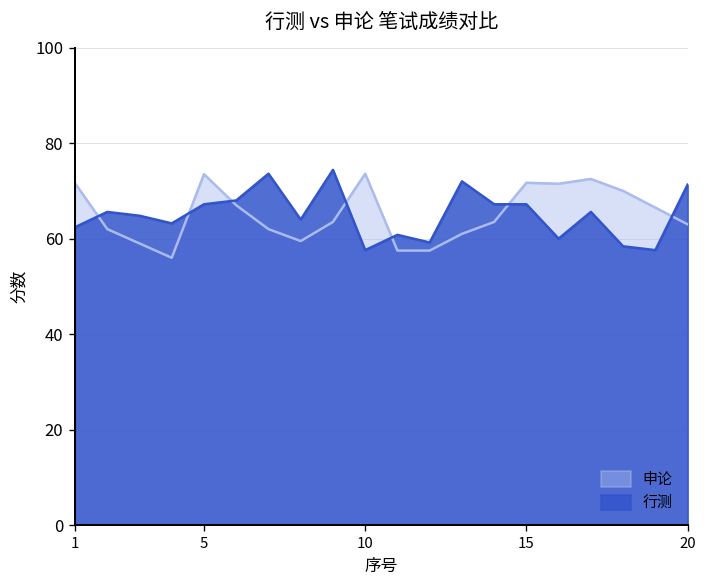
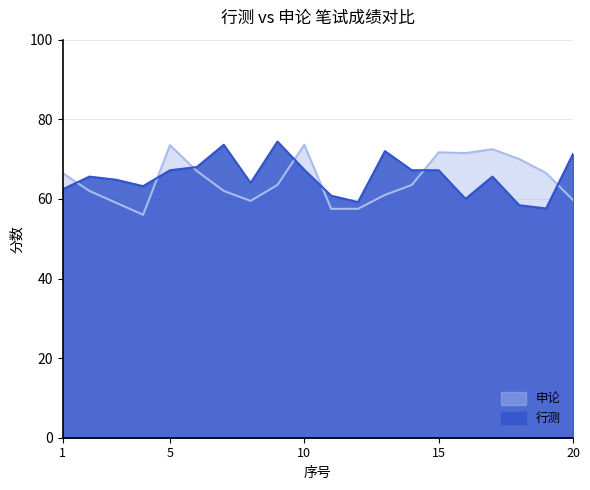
  {
    "申论": {
-     "1": 72,
+     "1": 67,
      "5": 74,
      "10": 74,
      "15": 72,
-     "20": 63
+     "20": 60
    },
    "行测": {
      "1": 62,
      "5": 67,
-     "10": 58,
+     "10": 67,
      "15": 67,
      "20": 71
    }
  }
